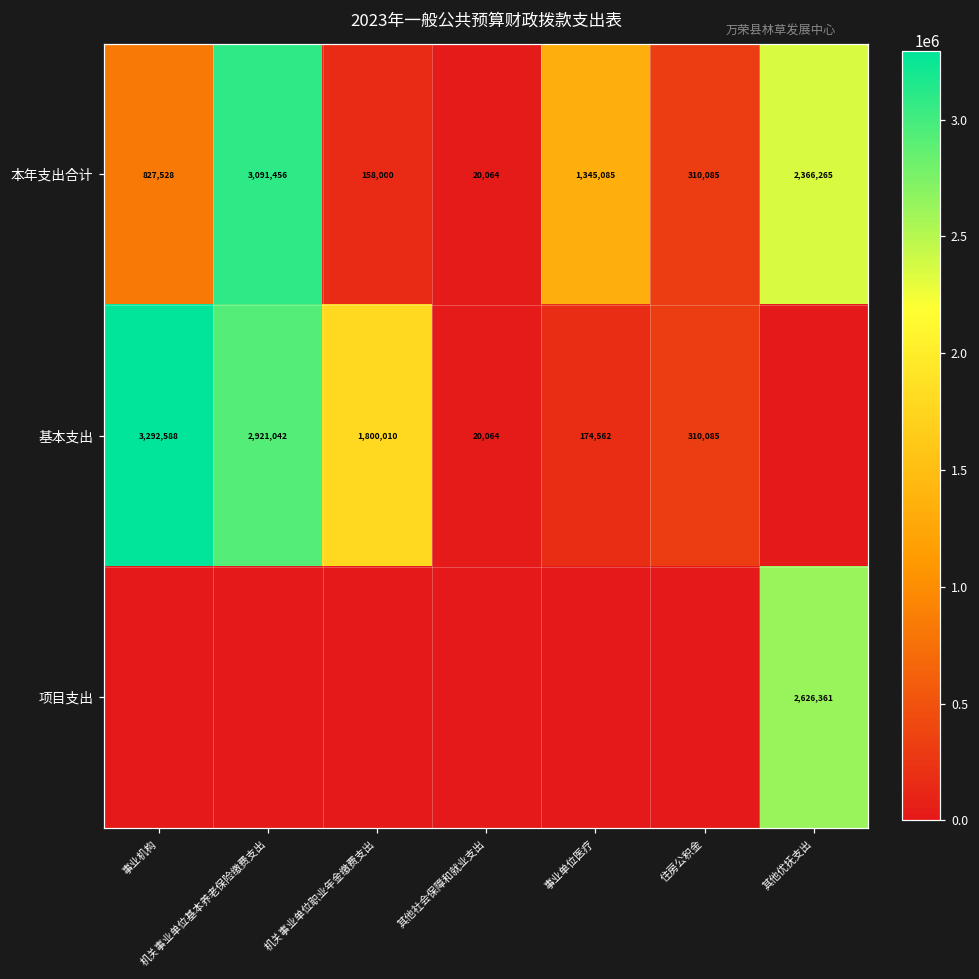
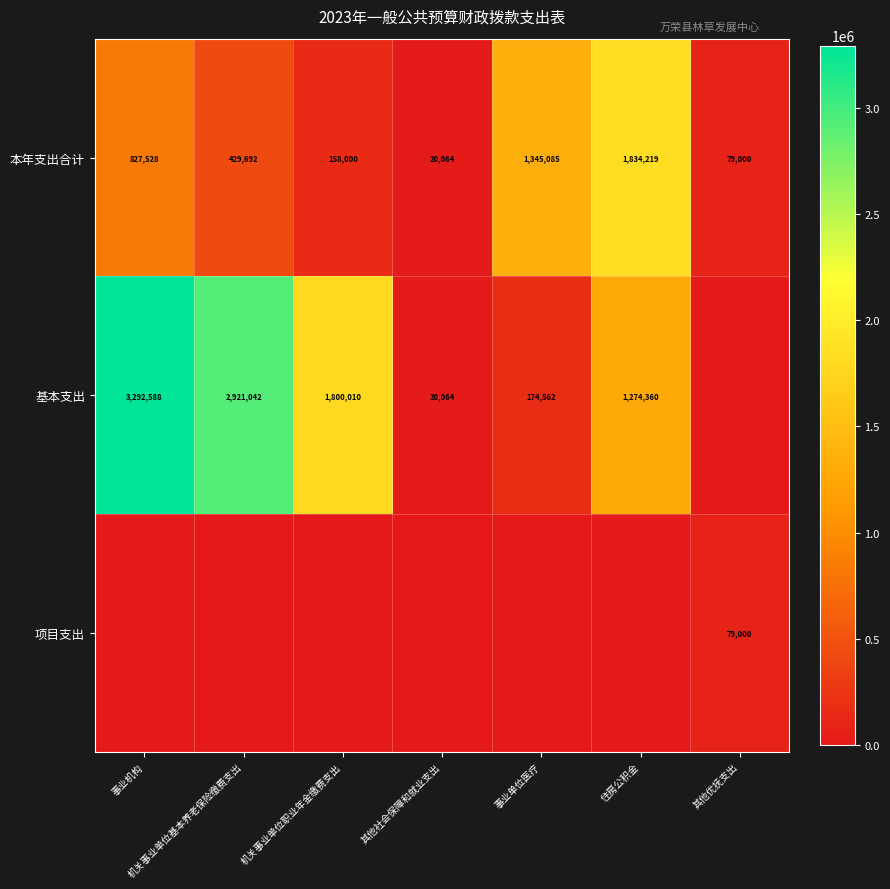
  {
    "本年支出合计": {
      "事业机构": "827,528",
-     "机关事业单位基本养老保险缴费支出": "3,091,456",
+     "机关事业单位基本养老保险缴费支出": "429,692",
      "机关事业单位职业年金缴费支出": "158,000",
      "其他社会保障和就业支出": "20,064",
      "事业单位医疗": "1,345,085",
-     "住房公积金": "310,085",
-     "其他优抚支出": "2,366,265"
+     "住房公积金": "1,834,219",
+     "其他优抚支出": "79,000"
    },
    "基本支出": {
      "事业机构": "3,292,588",
      "机关事业单位基本养老保险缴费支出": "2,921,042",
      "机关事业单位职业年金缴费支出": "1,800,010",
      "其他社会保障和就业支出": "20,064",
      "事业单位医疗": "174,562",
-     "住房公积金": "310,085"
+     "住房公积金": "1,274,360"
    },
    "项目支出": {
-     "其他优抚支出": "2,626,361"
+     "其他优抚支出": "79,000"
    }
  }
